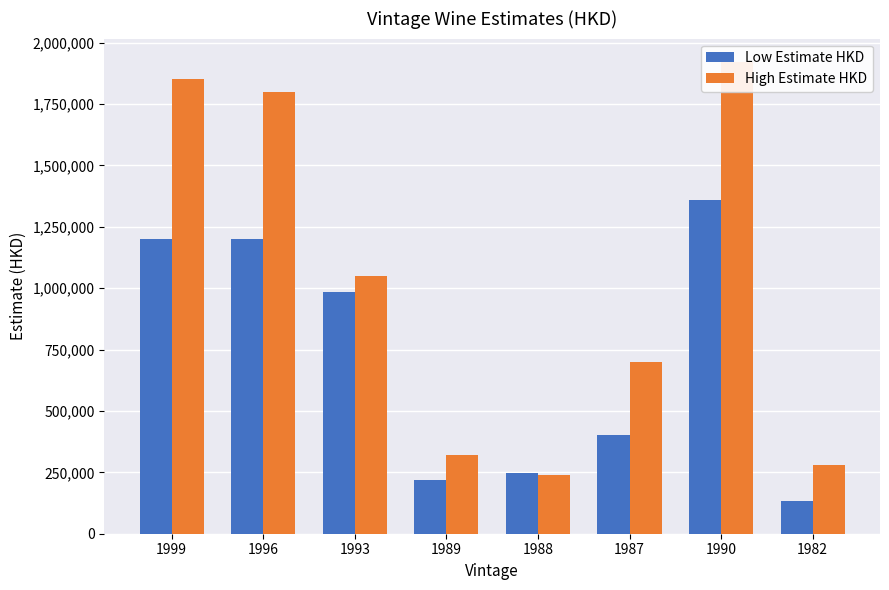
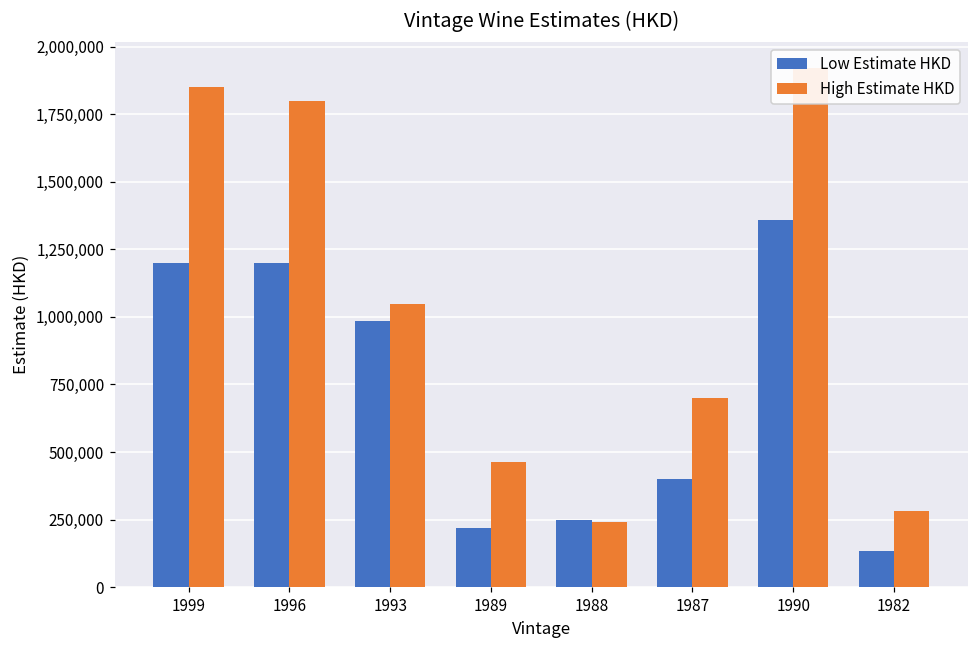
  {
    "Low Estimate HKD": {
      "1999": "1,200,000",
      "1996": "1,200,000",
      "1993": "990,000",
      "1989": "220,000",
      "1988": "250,000",
      "1987": "400,000",
      "1990": "1,360,000",
      "1982": "130,000"
    },
    "High Estimate HKD": {
      "1999": "1,850,000",
      "1996": "1,800,000",
      "1993": "1,050,000",
-     "1989": "320,000",
+     "1989": "460,000",
      "1988": "240,000",
      "1987": "700,000",
      "1982": "280,000"
    }
  }
